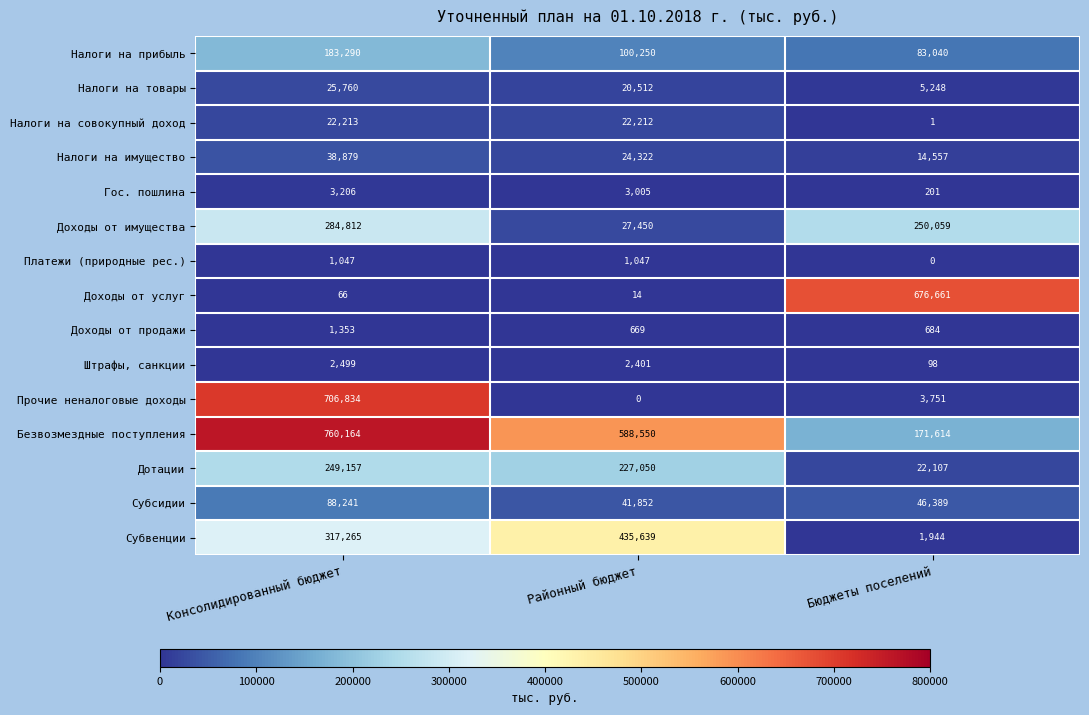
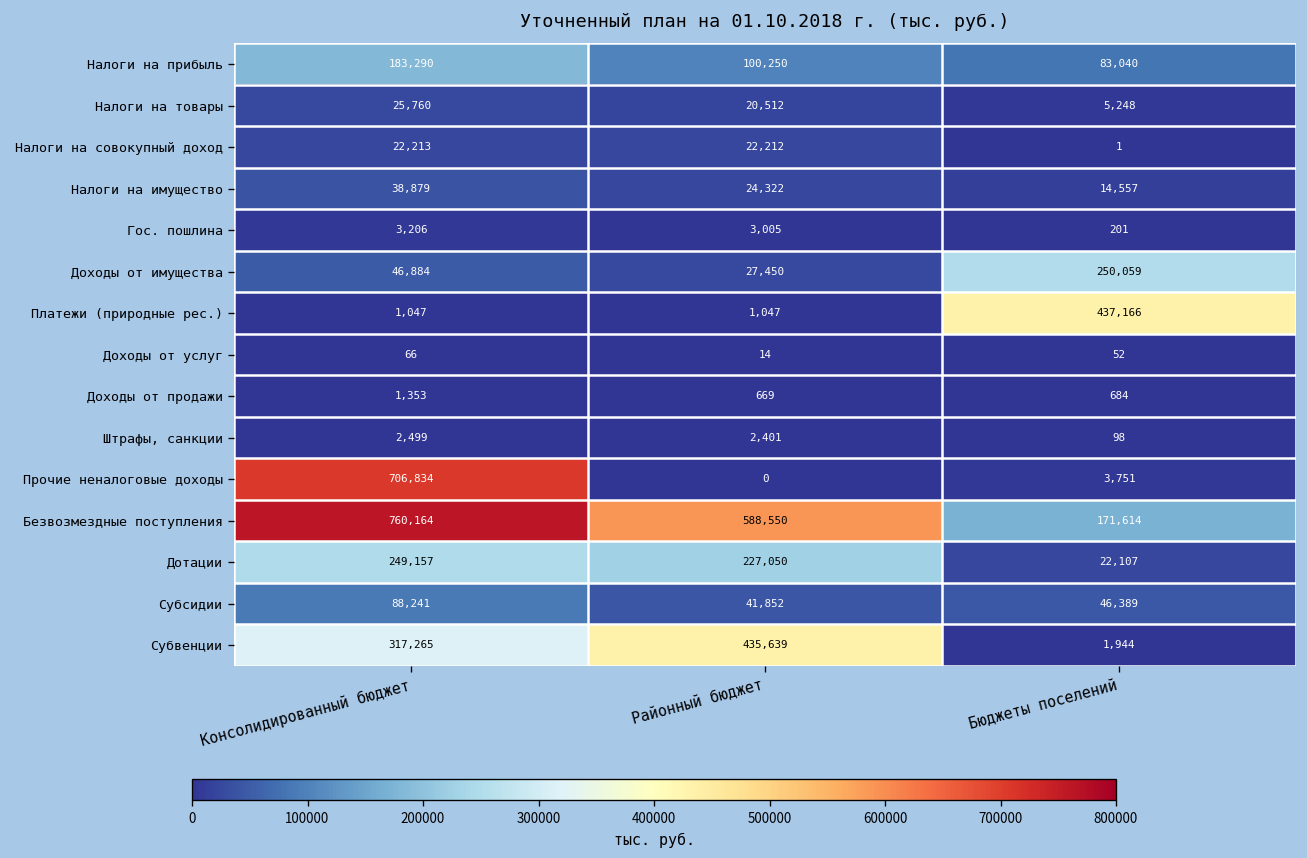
  {
    "Налоги на прибыль": {
      "Консолидированный бюджет": "183,290",
      "Районный бюджет": "100,250",
      "Бюджеты поселений": "83,040"
    },
    "Налоги на товары": {
      "Консолидированный бюджет": "25,760",
      "Районный бюджет": "20,512",
      "Бюджеты поселений": "5,248"
    },
    "Налоги на совокупный доход": {
      "Консолидированный бюджет": "22,213",
      "Районный бюджет": "22,212",
      "Бюджеты поселений": "1"
    },
    "Налоги на имущество": {
      "Консолидированный бюджет": "38,879",
      "Районный бюджет": "24,322",
      "Бюджеты поселений": "14,557"
    },
    "Гос. пошлина": {
      "Консолидированный бюджет": "3,206",
      "Районный бюджет": "3,005",
      "Бюджеты поселений": "201"
    },
    "Доходы от имущества": {
-     "Консолидированный бюджет": "284,812",
+     "Консолидированный бюджет": "46,884",
      "Районный бюджет": "27,450",
      "Бюджеты поселений": "250,059"
    },
    "Платежи (природные рес.)": {
      "Консолидированный бюджет": "1,047",
      "Районный бюджет": "1,047",
-     "Бюджеты поселений": "0"
+     "Бюджеты поселений": "437,166"
    },
    "Доходы от услуг": {
      "Консолидированный бюджет": "66",
      "Районный бюджет": "14",
-     "Бюджеты поселений": "676,661"
+     "Бюджеты поселений": "52"
    },
    "Доходы от продажи": {
      "Консолидированный бюджет": "1,353",
      "Районный бюджет": "669",
      "Бюджеты поселений": "684"
    },
    "Штрафы, санкции": {
      "Консолидированный бюджет": "2,499",
      "Районный бюджет": "2,401",
      "Бюджеты поселений": "98"
    },
    "Прочие неналоговые доходы": {
      "Консолидированный бюджет": "706,834",
      "Районный бюджет": "0",
      "Бюджеты поселений": "3,751"
    },
    "Безвозмездные поступления": {
      "Консолидированный бюджет": "760,164",
      "Районный бюджет": "588,550",
      "Бюджеты поселений": "171,614"
    },
    "Дотации": {
      "Консолидированный бюджет": "249,157",
      "Районный бюджет": "227,050",
      "Бюджеты поселений": "22,107"
    },
    "Субсидии": {
      "Консолидированный бюджет": "88,241",
      "Районный бюджет": "41,852",
      "Бюджеты поселений": "46,389"
    },
    "Субвенции": {
      "Консолидированный бюджет": "317,265",
      "Районный бюджет": "435,639",
      "Бюджеты поселений": "1,944"
    }
  }
